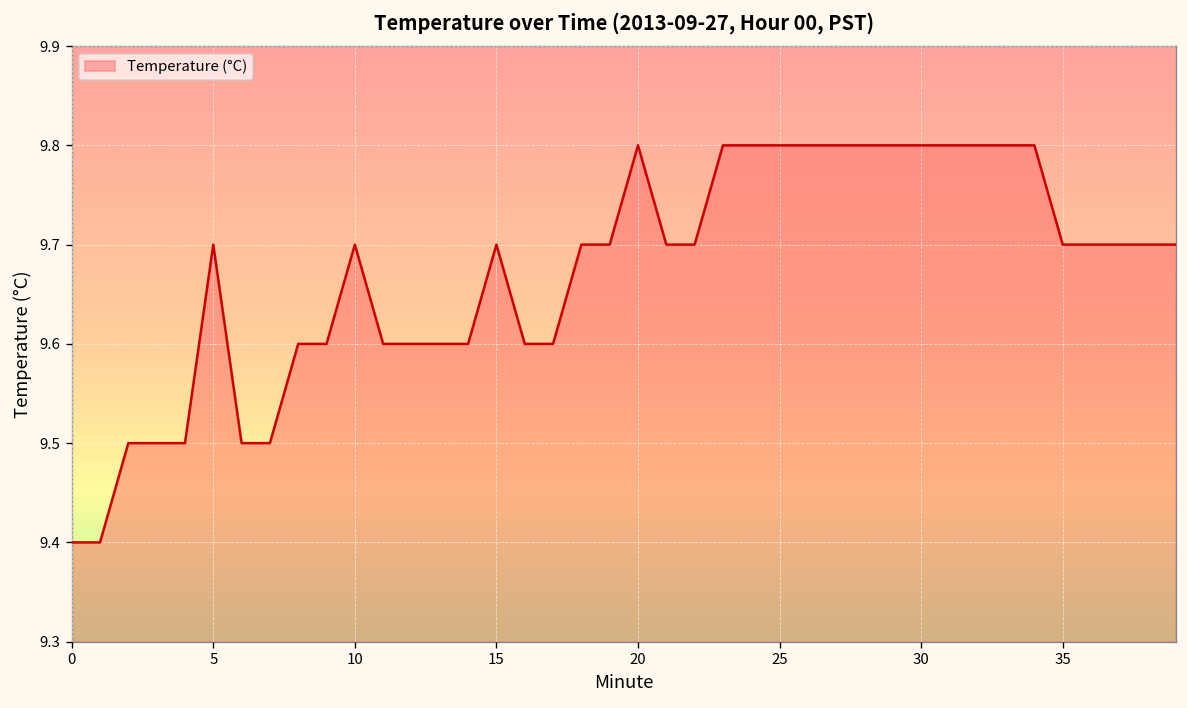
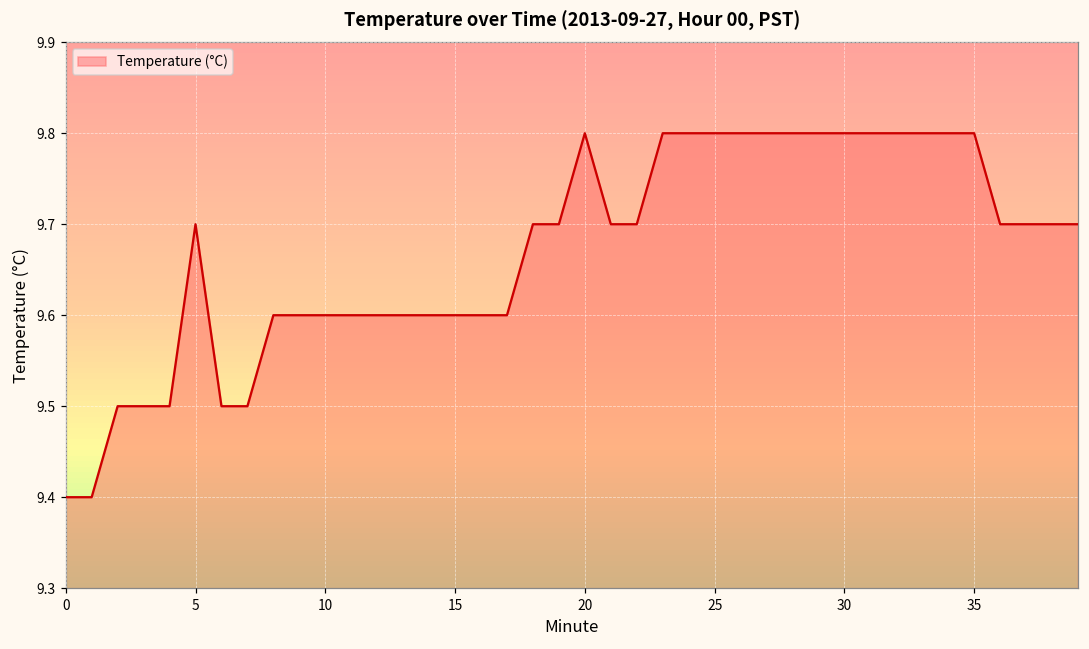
  {
    "0": 9.4,
    "5": 9.7,
-   "10": 9.7,
-   "15": 9.7,
+   "10": 9.6,
+   "15": 9.6,
    "20": 9.8,
    "25": 9.8,
    "30": 9.8,
-   "35": 9.7
+   "35": 9.8
  }
